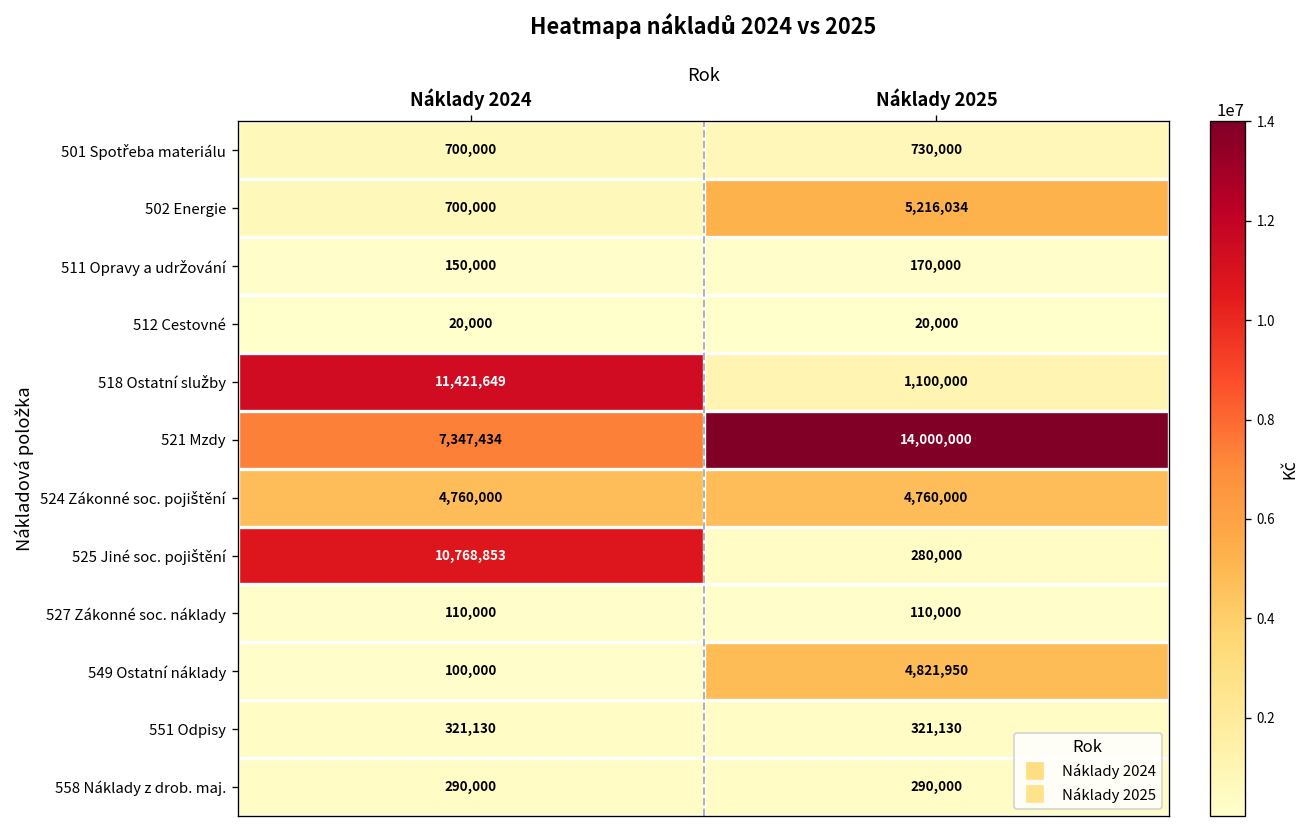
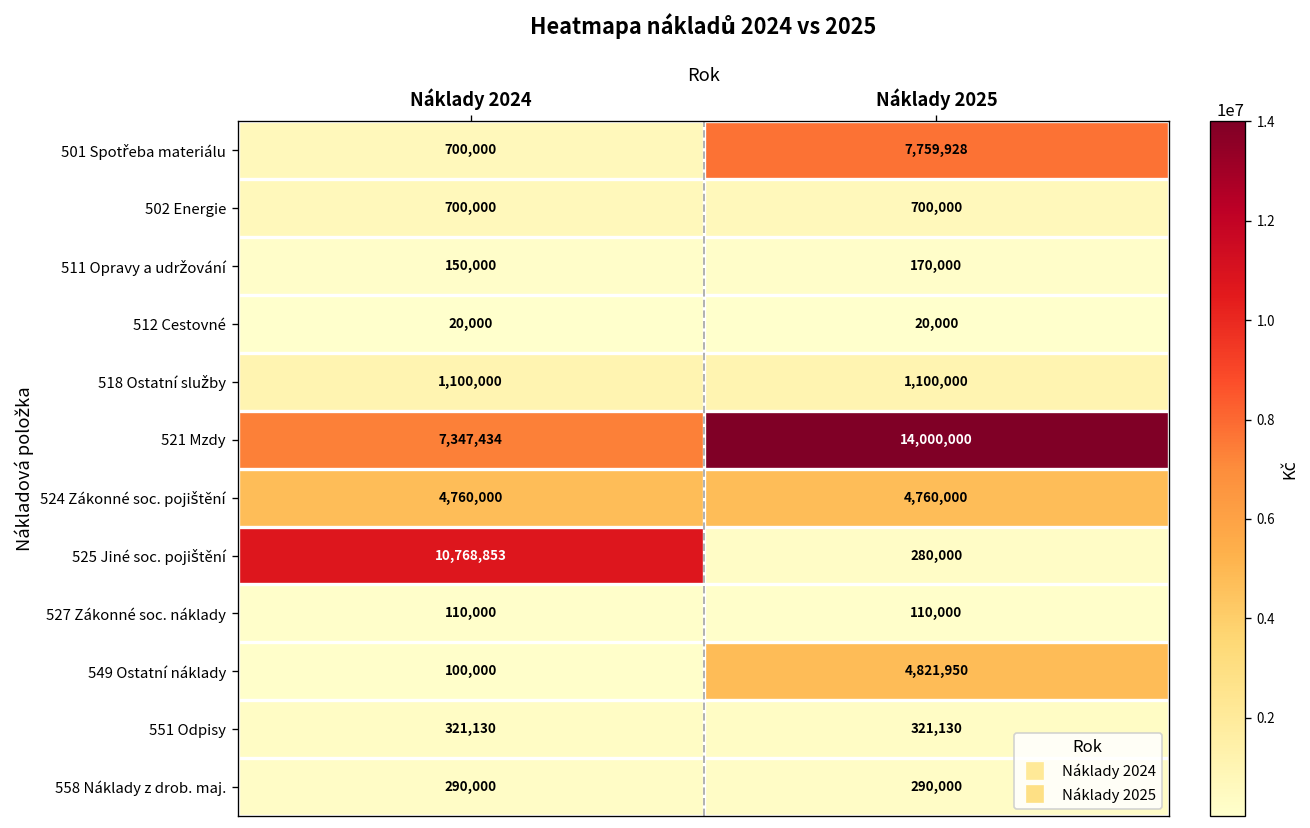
  {
    "501 Spotřeba materiálu": {
      "Náklady 2024": "700,000",
-     "Náklady 2025": "730,000"
+     "Náklady 2025": "7,759,928"
    },
    "502 Energie": {
      "Náklady 2024": "700,000",
-     "Náklady 2025": "5,216,034"
+     "Náklady 2025": "700,000"
    },
    "511 Opravy a udržování": {
      "Náklady 2024": "150,000",
      "Náklady 2025": "170,000"
    },
    "512 Cestovné": {
      "Náklady 2024": "20,000",
      "Náklady 2025": "20,000"
    },
    "518 Ostatní služby": {
-     "Náklady 2024": "11,421,649",
+     "Náklady 2024": "1,100,000",
      "Náklady 2025": "1,100,000"
    },
    "521 Mzdy": {
      "Náklady 2024": "7,347,434",
      "Náklady 2025": "14,000,000"
    },
    "524 Zákonné soc. pojištění": {
      "Náklady 2024": "4,760,000",
      "Náklady 2025": "4,760,000"
    },
    "525 Jiné soc. pojištění": {
      "Náklady 2024": "10,768,853",
      "Náklady 2025": "280,000"
    },
    "527 Zákonné soc. náklady": {
      "Náklady 2024": "110,000",
      "Náklady 2025": "110,000"
    },
    "549 Ostatní náklady": {
      "Náklady 2024": "100,000",
      "Náklady 2025": "4,821,950"
    },
    "551 Odpisy": {
      "Náklady 2024": "321,130",
      "Náklady 2025": "321,130"
    },
    "558 Náklady z drob. maj.": {
      "Náklady 2024": "290,000",
      "Náklady 2025": "290,000"
    }
  }
